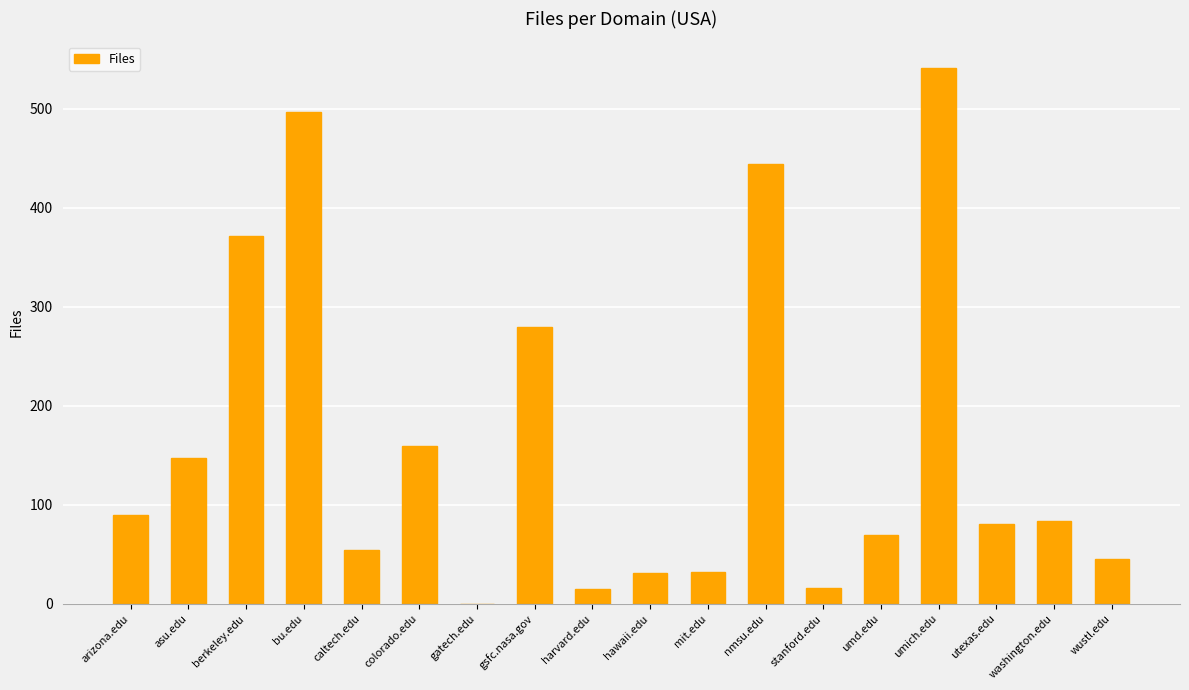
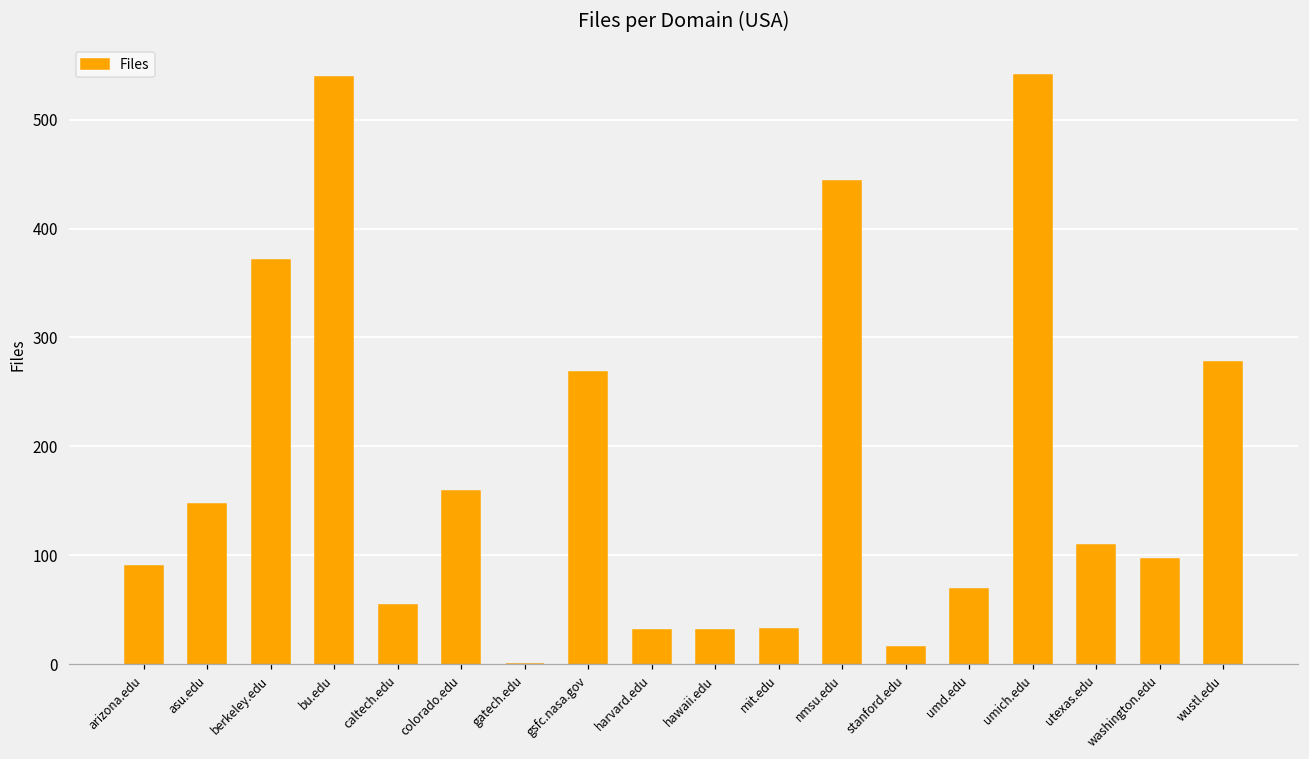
  {
    "arizona.edu": 90,
    "asu.edu": 150,
    "berkeley.edu": 370,
-   "bu.edu": 500,
+   "bu.edu": 540,
    "caltech.edu": 50,
    "colorado.edu": 160,
    "gatech.edu": 0,
-   "gsfc.nasa.gov": 280,
-   "harvard.edu": 20,
+   "gsfc.nasa.gov": 270,
+   "harvard.edu": 30,
    "hawaii.edu": 30,
    "mit.edu": 30,
    "nmsu.edu": 440,
    "stanford.edu": 20,
    "umd.edu": 70,
    "umich.edu": 540,
-   "utexas.edu": 80,
-   "washington.edu": 80,
-   "wustl.edu": 50
+   "utexas.edu": 110,
+   "washington.edu": 100,
+   "wustl.edu": 280
  }
